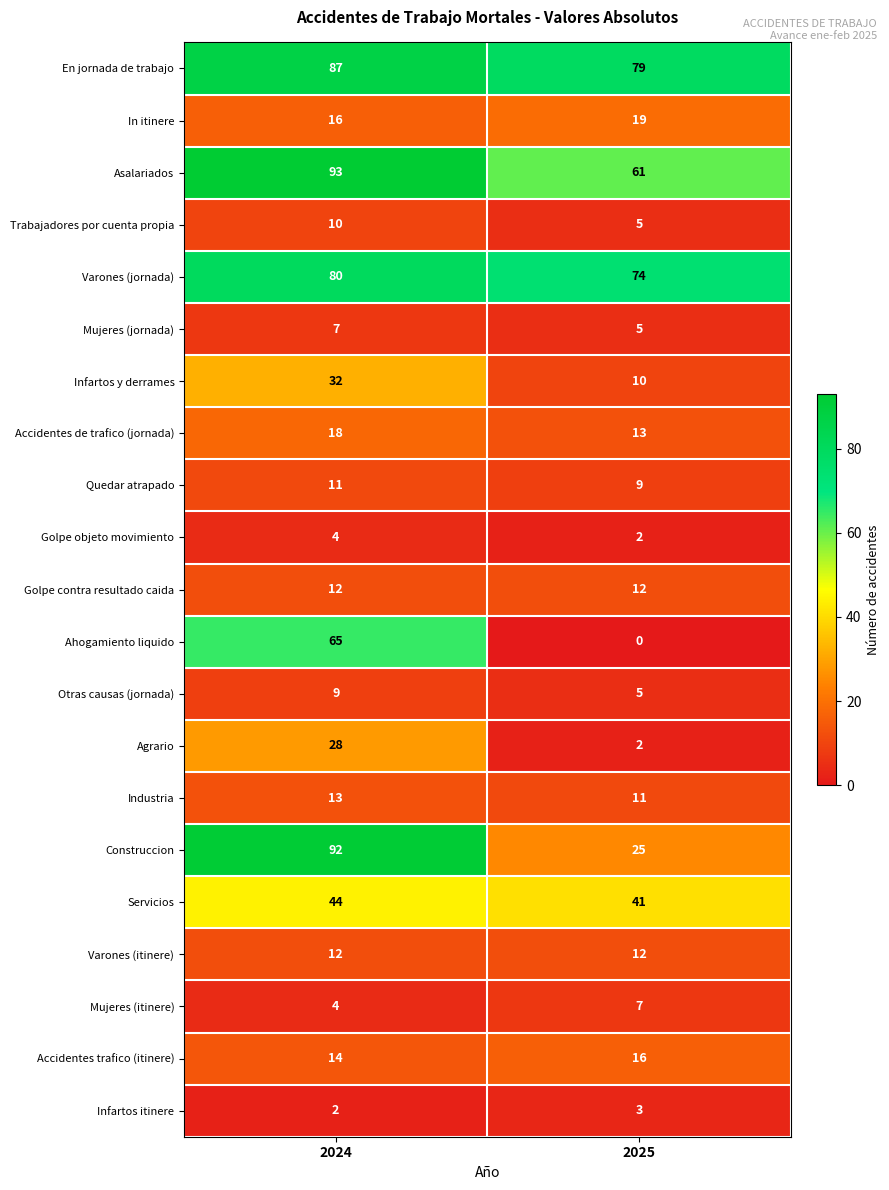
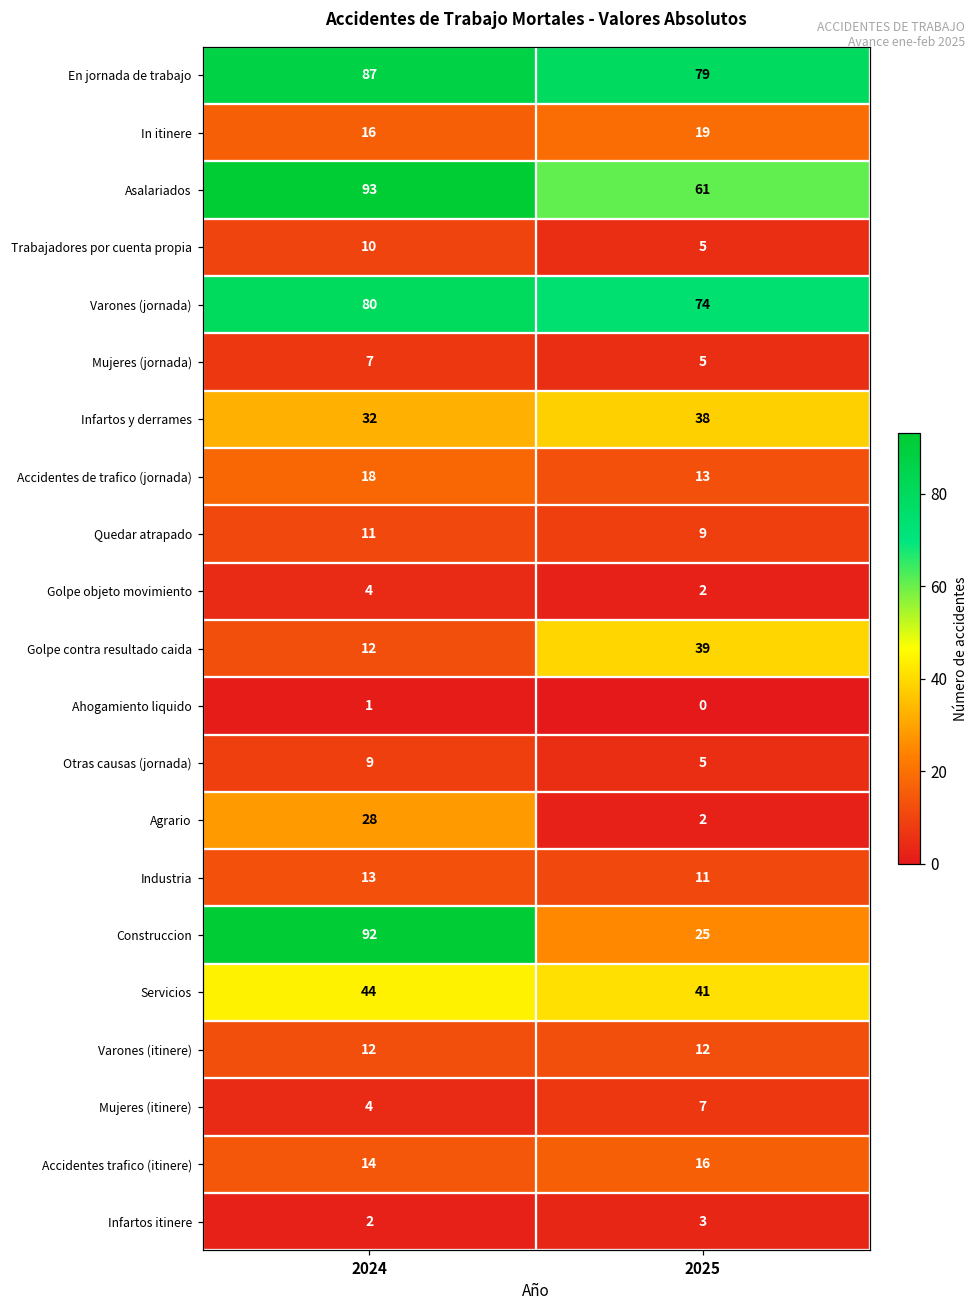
  {
    "En jornada de trabajo": {
      "2024": 87,
      "2025": 79
    },
    "In itinere": {
      "2024": 16,
      "2025": 19
    },
    "Asalariados": {
      "2024": 93,
      "2025": 61
    },
    "Trabajadores por cuenta propia": {
      "2024": 10,
      "2025": 5
    },
    "Varones (jornada)": {
      "2024": 80,
      "2025": 74
    },
    "Mujeres (jornada)": {
      "2024": 7,
      "2025": 5
    },
    "Infartos y derrames": {
      "2024": 32,
-     "2025": 10
+     "2025": 38
    },
    "Accidentes de trafico (jornada)": {
      "2024": 18,
      "2025": 13
    },
    "Quedar atrapado": {
      "2024": 11,
      "2025": 9
    },
    "Golpe objeto movimiento": {
      "2024": 4,
      "2025": 2
    },
    "Golpe contra resultado caida": {
      "2024": 12,
-     "2025": 12
+     "2025": 39
    },
    "Ahogamiento liquido": {
-     "2024": 65,
+     "2024": 1,
      "2025": 0
    },
    "Otras causas (jornada)": {
      "2024": 9,
      "2025": 5
    },
    "Agrario": {
      "2024": 28,
      "2025": 2
    },
    "Industria": {
      "2024": 13,
      "2025": 11
    },
    "Construccion": {
      "2024": 92,
      "2025": 25
    },
    "Servicios": {
      "2024": 44,
      "2025": 41
    },
    "Varones (itinere)": {
      "2024": 12,
      "2025": 12
    },
    "Mujeres (itinere)": {
      "2024": 4,
      "2025": 7
    },
    "Accidentes trafico (itinere)": {
      "2024": 14,
      "2025": 16
    },
    "Infartos itinere": {
      "2024": 2,
      "2025": 3
    }
  }
